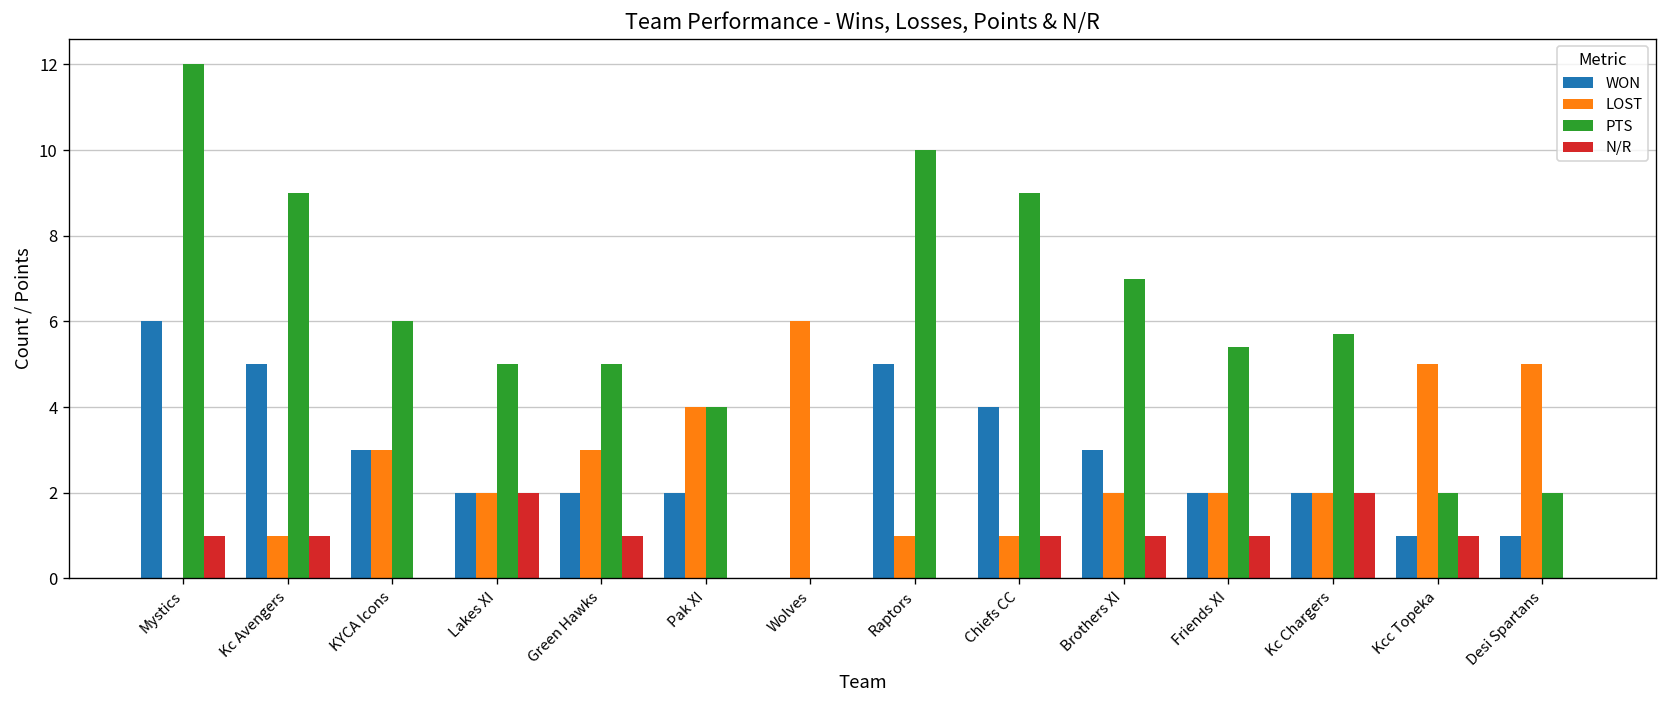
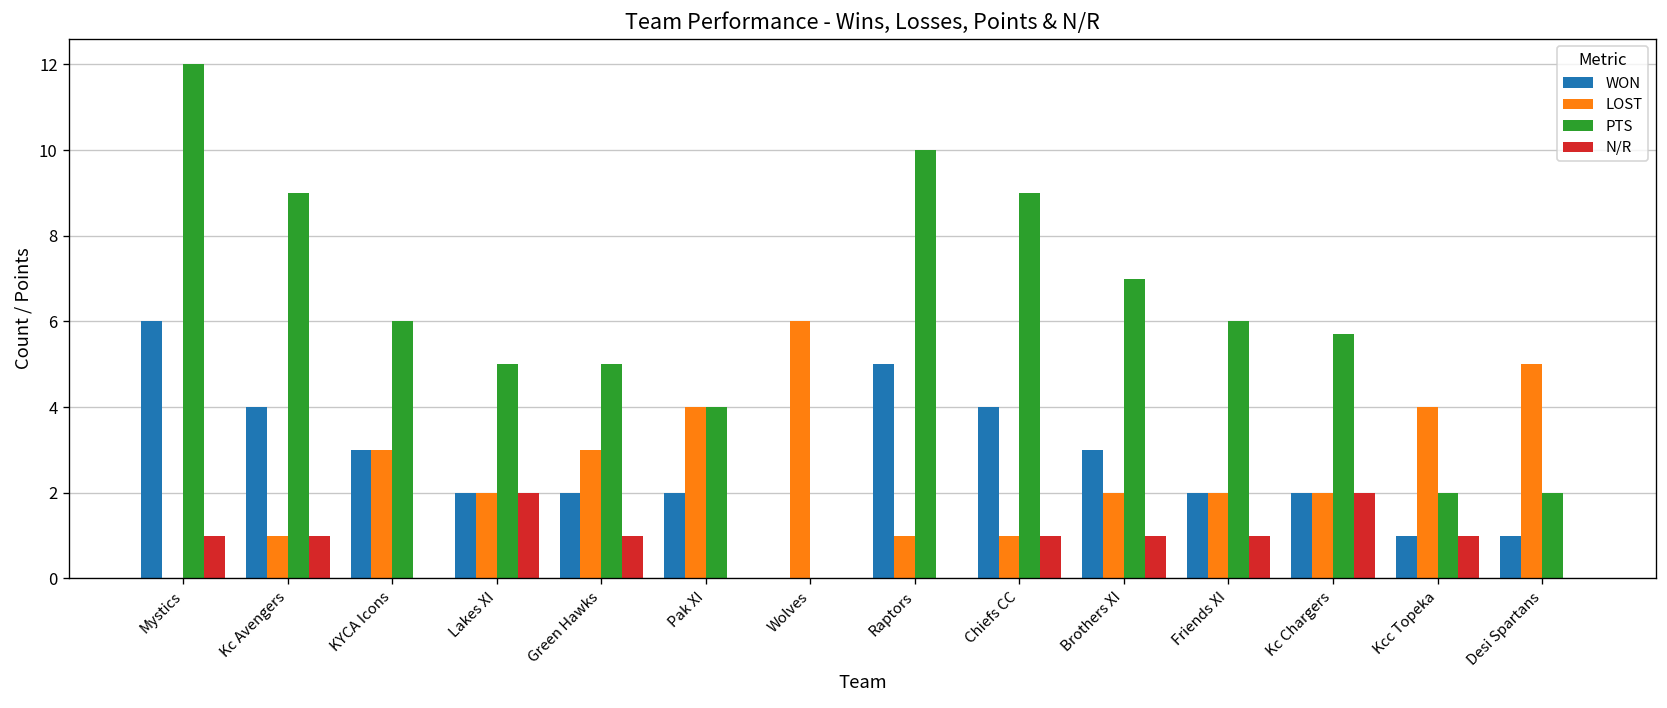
  {
    "WON": {
      "Mystics": 6,
-     "Kc Avengers": 5,
+     "Kc Avengers": 4,
      "KYCA Icons": 3,
      "Lakes XI": 2,
      "Green Hawks": 2,
      "Pak XI": 2,
      "Wolves": 0,
      "Raptors": 5,
      "Chiefs CC": 4,
      "Brothers XI": 3,
      "Friends XI": 2,
      "Kc Chargers": 2,
      "Kcc Topeka": 1,
      "Desi Spartans": 1
    },
    "LOST": {
      "Mystics": 0,
      "Kc Avengers": 1,
      "KYCA Icons": 3,
      "Lakes XI": 2,
      "Green Hawks": 3,
      "Pak XI": 4,
      "Wolves": 6,
      "Raptors": 1,
      "Chiefs CC": 1,
      "Brothers XI": 2,
      "Friends XI": 2,
      "Kc Chargers": 2,
-     "Kcc Topeka": 5,
+     "Kcc Topeka": 4,
      "Desi Spartans": 5
    },
    "PTS": {
      "Mystics": 12.0,
      "Kc Avengers": 9.0,
      "KYCA Icons": 6.0,
      "Lakes XI": 5.0,
      "Green Hawks": 5.0,
      "Pak XI": 4.0,
      "Wolves": 0.0,
      "Raptors": 10.0,
      "Chiefs CC": 9.0,
      "Brothers XI": 7.0,
-     "Friends XI": 5.4,
+     "Friends XI": 6.0,
      "Kc Chargers": 5.7,
      "Kcc Topeka": 2.0,
      "Desi Spartans": 2.0
    },
    "N/R": {
      "Mystics": 1.0,
      "Kc Avengers": 1.0,
      "KYCA Icons": 0.0,
      "Lakes XI": 2.0,
      "Green Hawks": 1.0,
      "Pak XI": 0.0,
      "Wolves": 0.0,
      "Raptors": 0.0,
      "Chiefs CC": 1.0,
      "Brothers XI": 1.0,
      "Friends XI": 1.0,
      "Kc Chargers": 2.0,
      "Kcc Topeka": 1.0,
      "Desi Spartans": 0.0
    }
  }
